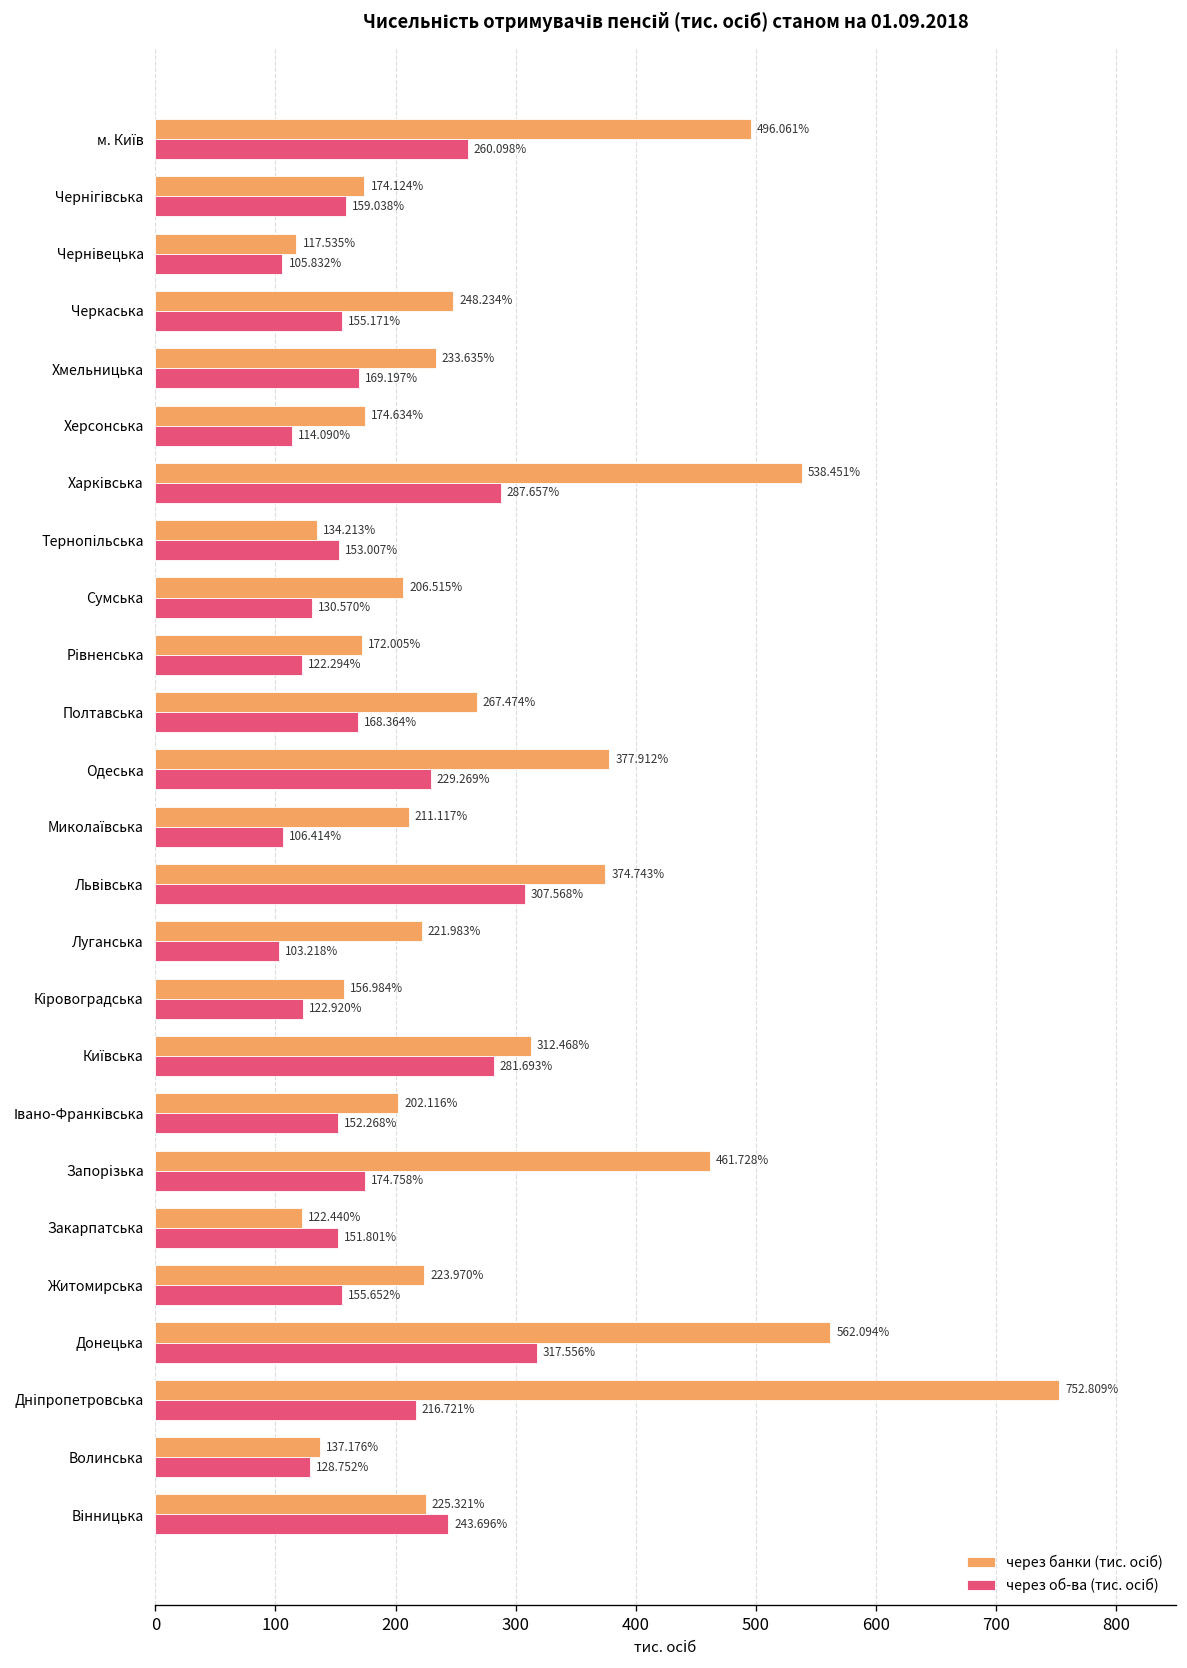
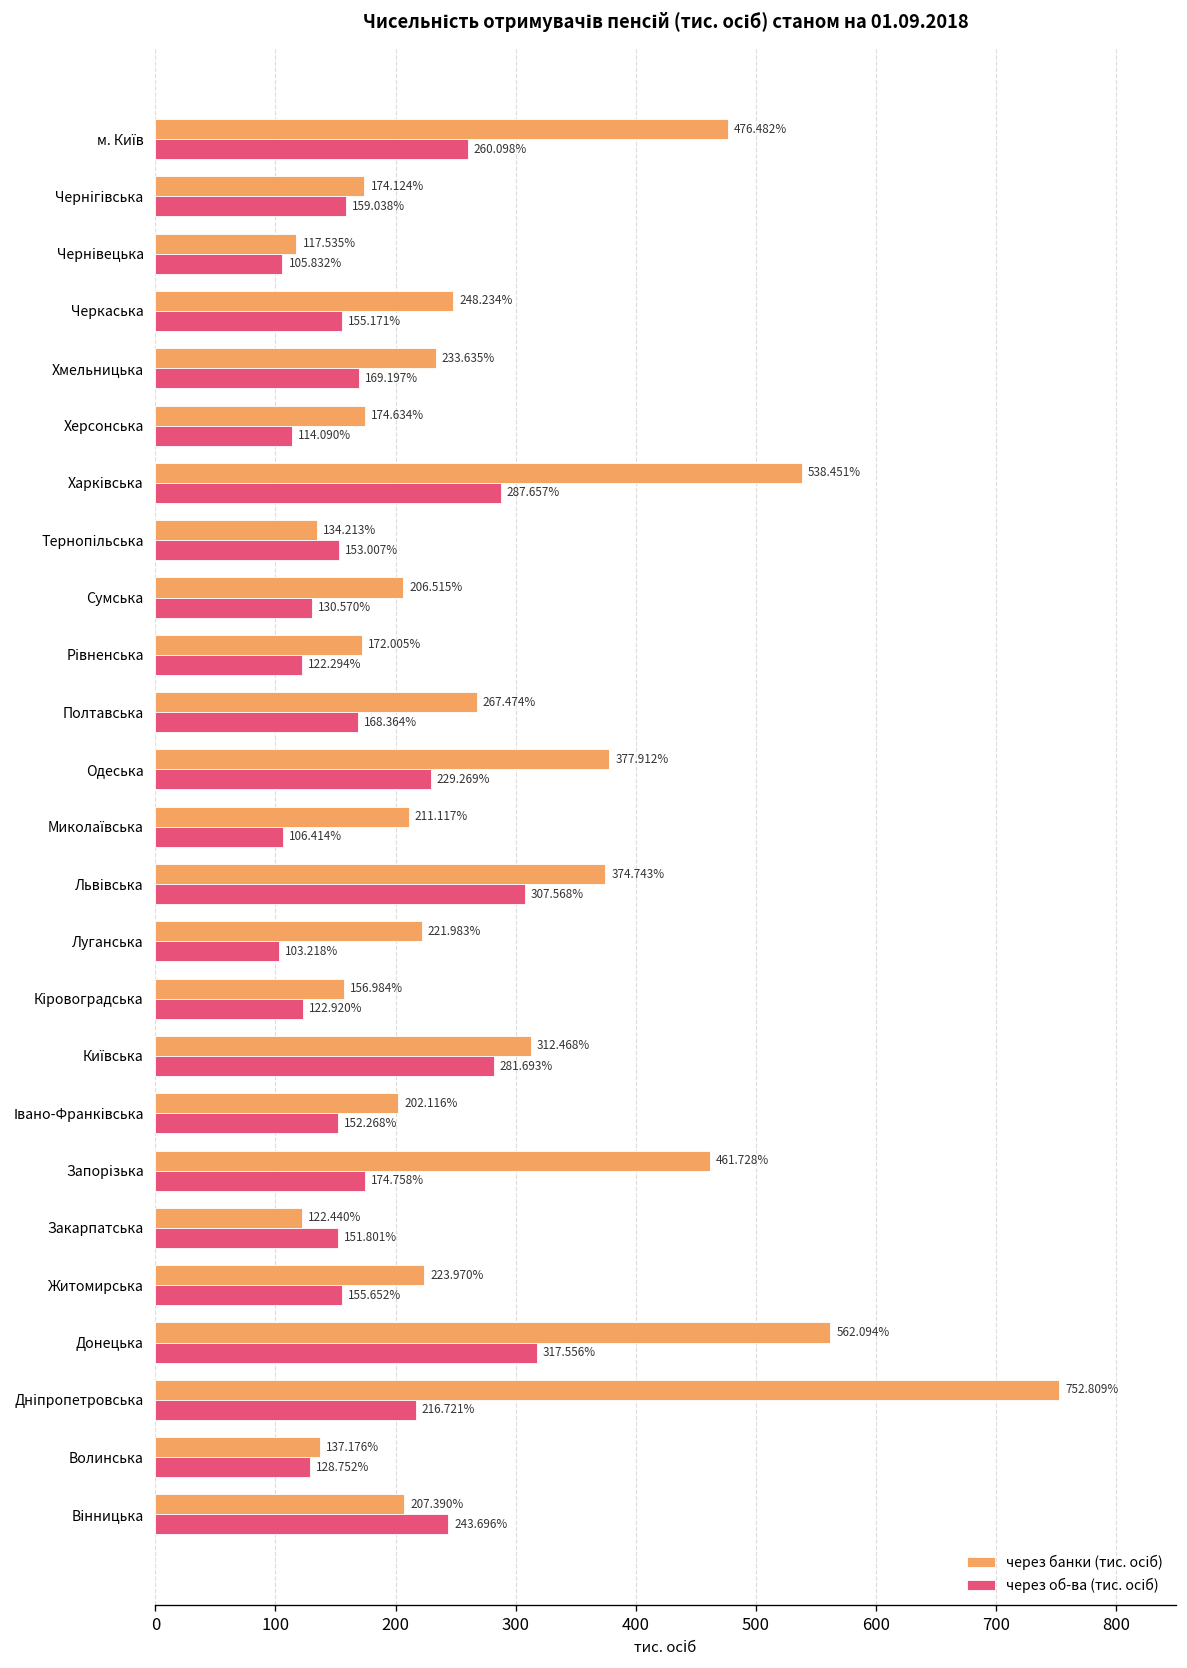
  {
    "через банки (тис. осіб)": {
-     "м. Київ": "496.061%",
+     "м. Київ": "476.482%",
      "Чернігівська": "174.124%",
      "Чернівецька": "117.535%",
      "Черкаська": "248.234%",
      "Хмельницька": "233.635%",
      "Херсонська": "174.634%",
      "Харківська": "538.451%",
      "Тернопільська": "134.213%",
      "Сумська": "206.515%",
      "Рівненська": "172.005%",
      "Полтавська": "267.474%",
      "Одеська": "377.912%",
      "Миколаївська": "211.117%",
      "Львівська": "374.743%",
      "Луганська": "221.983%",
      "Кіровоградська": "156.984%",
      "Київська": "312.468%",
      "Івано-Франківська": "202.116%",
      "Запорізька": "461.728%",
      "Закарпатська": "122.440%",
      "Житомирська": "223.970%",
      "Донецька": "562.094%",
      "Дніпропетровська": "752.809%",
      "Волинська": "137.176%",
-     "Вінницька": "225.321%"
+     "Вінницька": "207.390%"
    },
    "через об-ва (тис. осіб)": {
      "м. Київ": "260.098%",
      "Чернігівська": "159.038%",
      "Чернівецька": "105.832%",
      "Черкаська": "155.171%",
      "Хмельницька": "169.197%",
      "Херсонська": "114.090%",
      "Харківська": "287.657%",
      "Тернопільська": "153.007%",
      "Сумська": "130.570%",
      "Рівненська": "122.294%",
      "Полтавська": "168.364%",
      "Одеська": "229.269%",
      "Миколаївська": "106.414%",
      "Львівська": "307.568%",
      "Луганська": "103.218%",
      "Кіровоградська": "122.920%",
      "Київська": "281.693%",
      "Івано-Франківська": "152.268%",
      "Запорізька": "174.758%",
      "Закарпатська": "151.801%",
      "Житомирська": "155.652%",
      "Донецька": "317.556%",
      "Дніпропетровська": "216.721%",
      "Волинська": "128.752%",
      "Вінницька": "243.696%"
    }
  }
